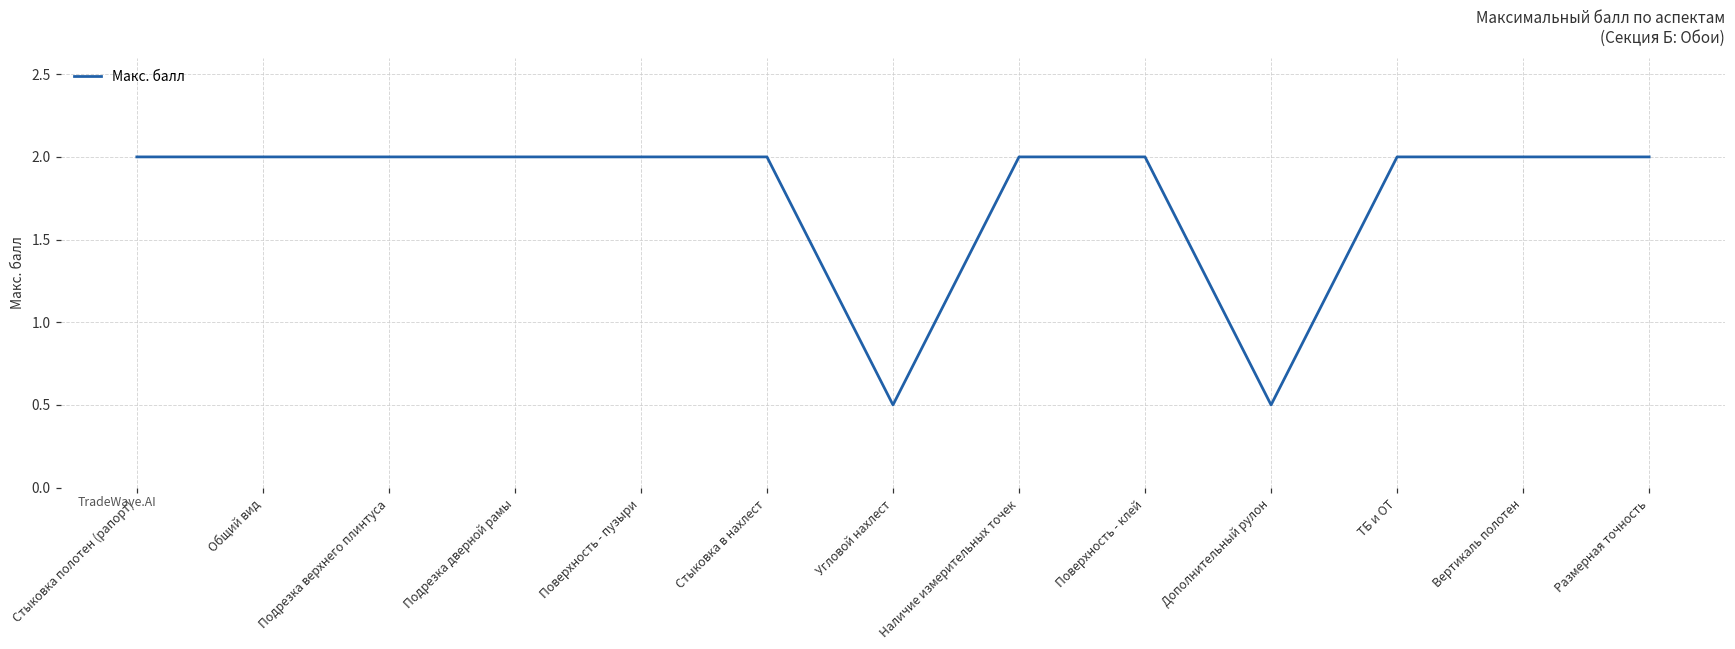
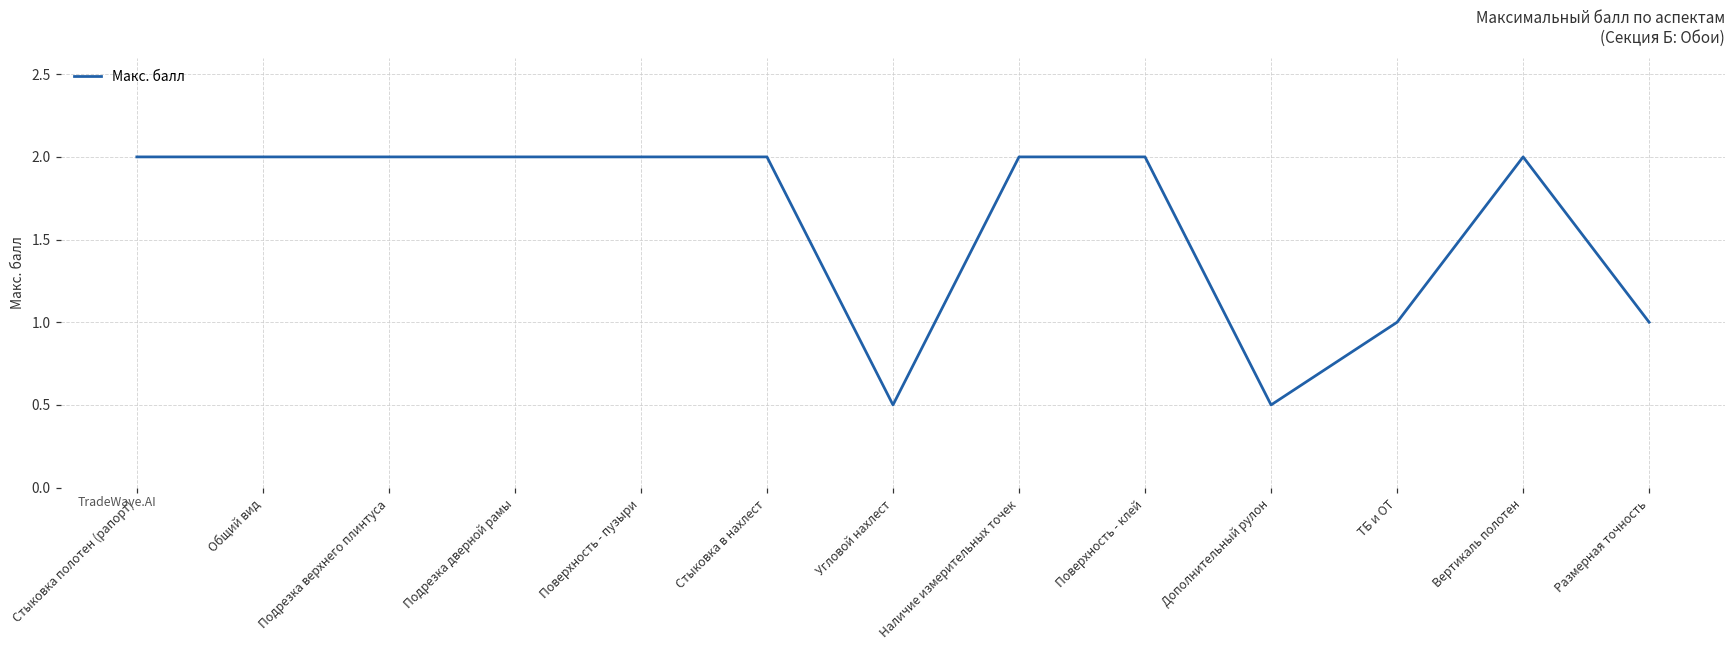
  {
    "Стыковка полотен (рапорт)": 2,
    "Общий вид": 2,
    "Подрезка верхнего плинтуса": 2,
    "Подрезка дверной рамы": 2,
    "Поверхность - пузыри": 2,
    "Стыковка в нахлест": 2,
    "Угловой нахлест": 0.50,
    "Наличие измерительных точек": 2,
    "Поверхность - клей": 2,
    "Дополнительный рулон": 0.50,
-   "ТБ и ОТ": 2,
+   "ТБ и ОТ": 1,
    "Вертикаль полотен": 2,
-   "Размерная точность": 2
+   "Размерная точность": 1
  }
